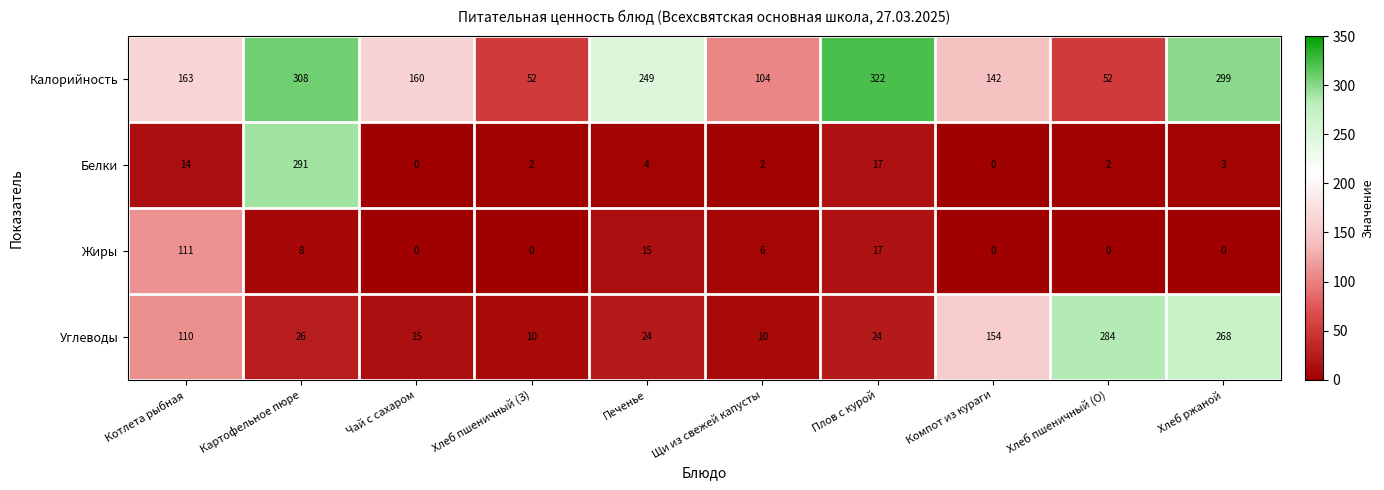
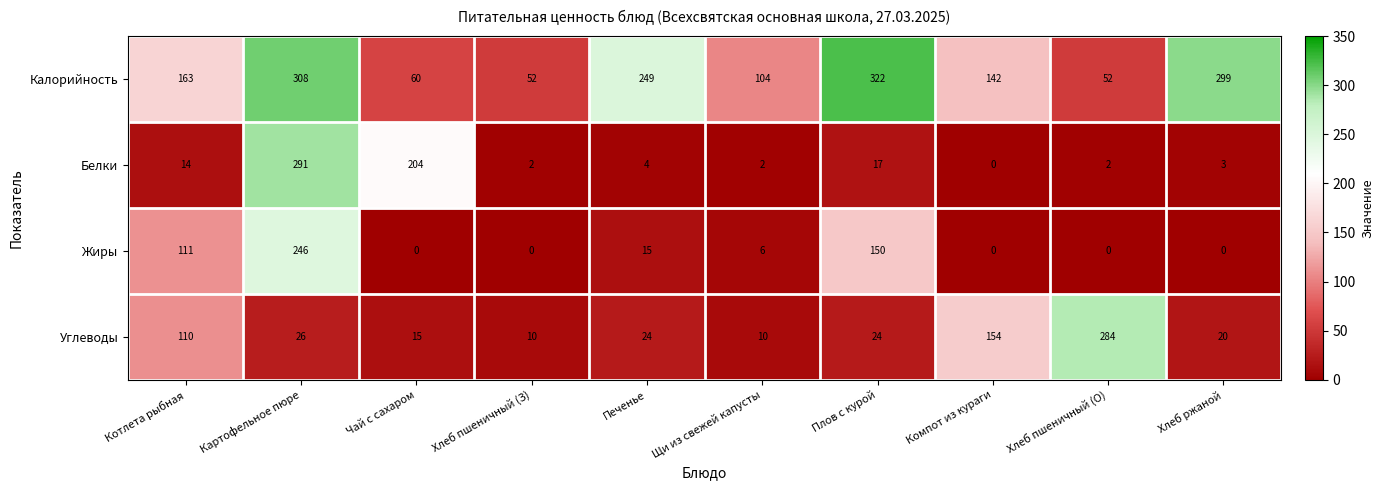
  {
    "Калорийность": {
      "Котлета рыбная": 163,
      "Картофельное пюре": 308,
-     "Чай c сахаром": 160,
+     "Чай c сахаром": 60,
      "Хлеб пшеничный (З)": 52,
      "Печенье": 249,
      "Щи из свежей капусты": 104,
      "Плов с курой": 322,
      "Компот из кураги": 142,
      "Хлеб пшеничный (О)": 52,
      "Хлеб ржаной": 299
    },
    "Белки": {
      "Котлета рыбная": 14,
      "Картофельное пюре": 291,
-     "Чай c сахаром": 0,
+     "Чай c сахаром": 204,
      "Хлеб пшеничный (З)": 2,
      "Печенье": 4,
      "Щи из свежей капусты": 2,
      "Плов с курой": 17,
      "Компот из кураги": 0,
      "Хлеб пшеничный (О)": 2,
      "Хлеб ржаной": 3
    },
    "Жиры": {
      "Котлета рыбная": 111,
-     "Картофельное пюре": 8,
+     "Картофельное пюре": 246,
      "Чай c сахаром": 0,
      "Хлеб пшеничный (З)": 0,
      "Печенье": 15,
      "Щи из свежей капусты": 6,
-     "Плов с курой": 17,
+     "Плов с курой": 150,
      "Компот из кураги": 0,
      "Хлеб пшеничный (О)": 0,
      "Хлеб ржаной": 0
    },
    "Углеводы": {
      "Котлета рыбная": 110,
      "Картофельное пюре": 26,
      "Чай c сахаром": 15,
      "Хлеб пшеничный (З)": 10,
      "Печенье": 24,
      "Щи из свежей капусты": 10,
      "Плов с курой": 24,
      "Компот из кураги": 154,
      "Хлеб пшеничный (О)": 284,
-     "Хлеб ржаной": 268
+     "Хлеб ржаной": 20
    }
  }
